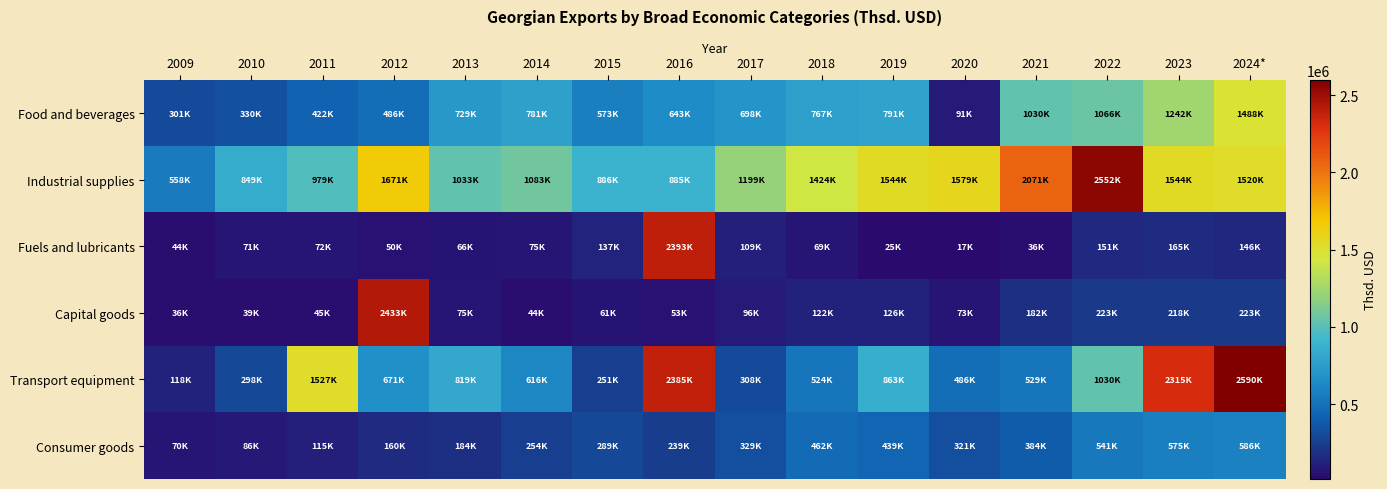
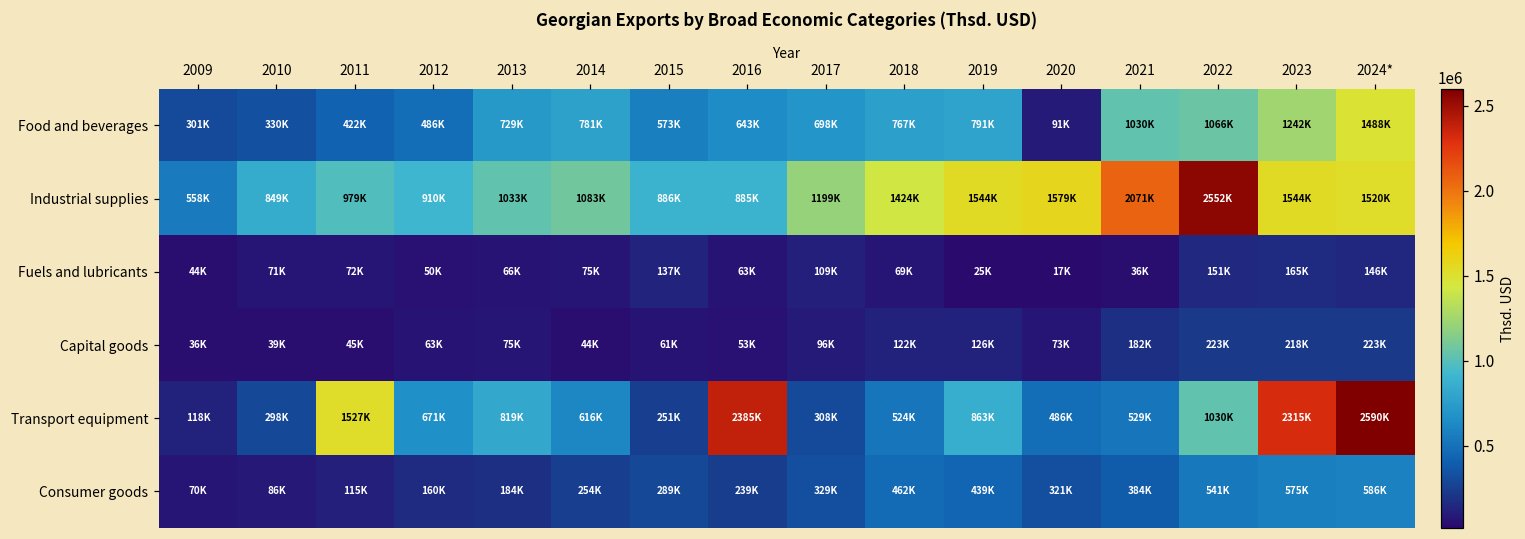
  {
    "Food and beverages": {
      "2009": "301K",
      "2010": "330K",
      "2011": "422K",
      "2012": "486K",
      "2013": "729K",
      "2014": "781K",
      "2015": "573K",
      "2016": "643K",
      "2017": "698K",
      "2018": "767K",
      "2019": "791K",
      "2020": "91K",
      "2021": "1030K",
      "2022": "1066K",
      "2023": "1242K",
      "2024*": "1488K"
    },
    "Industrial supplies": {
      "2009": "558K",
      "2010": "849K",
      "2011": "979K",
-     "2012": "1671K",
+     "2012": "910K",
      "2013": "1033K",
      "2014": "1083K",
      "2015": "886K",
      "2016": "885K",
      "2017": "1199K",
      "2018": "1424K",
      "2019": "1544K",
      "2020": "1579K",
      "2021": "2071K",
      "2022": "2552K",
      "2023": "1544K",
      "2024*": "1520K"
    },
    "Fuels and lubricants": {
      "2009": "44K",
      "2010": "71K",
      "2011": "72K",
      "2012": "50K",
      "2013": "66K",
      "2014": "75K",
      "2015": "137K",
-     "2016": "2393K",
+     "2016": "63K",
      "2017": "109K",
      "2018": "69K",
      "2019": "25K",
      "2020": "17K",
      "2021": "36K",
      "2022": "151K",
      "2023": "165K",
      "2024*": "146K"
    },
    "Capital goods": {
      "2009": "36K",
      "2010": "39K",
      "2011": "45K",
-     "2012": "2433K",
+     "2012": "63K",
      "2013": "75K",
      "2014": "44K",
      "2015": "61K",
      "2016": "53K",
      "2017": "96K",
      "2018": "122K",
      "2019": "126K",
      "2020": "73K",
      "2021": "182K",
      "2022": "223K",
      "2023": "218K",
      "2024*": "223K"
    },
    "Transport equipment": {
      "2009": "118K",
      "2010": "298K",
      "2011": "1527K",
      "2012": "671K",
      "2013": "819K",
      "2014": "616K",
      "2015": "251K",
      "2016": "2385K",
      "2017": "308K",
      "2018": "524K",
      "2019": "863K",
      "2020": "486K",
      "2021": "529K",
      "2022": "1030K",
      "2023": "2315K",
      "2024*": "2590K"
    },
    "Consumer goods": {
      "2009": "70K",
      "2010": "86K",
      "2011": "115K",
      "2012": "160K",
      "2013": "184K",
      "2014": "254K",
      "2015": "289K",
      "2016": "239K",
      "2017": "329K",
      "2018": "462K",
      "2019": "439K",
      "2020": "321K",
      "2021": "384K",
      "2022": "541K",
      "2023": "575K",
      "2024*": "586K"
    }
  }
